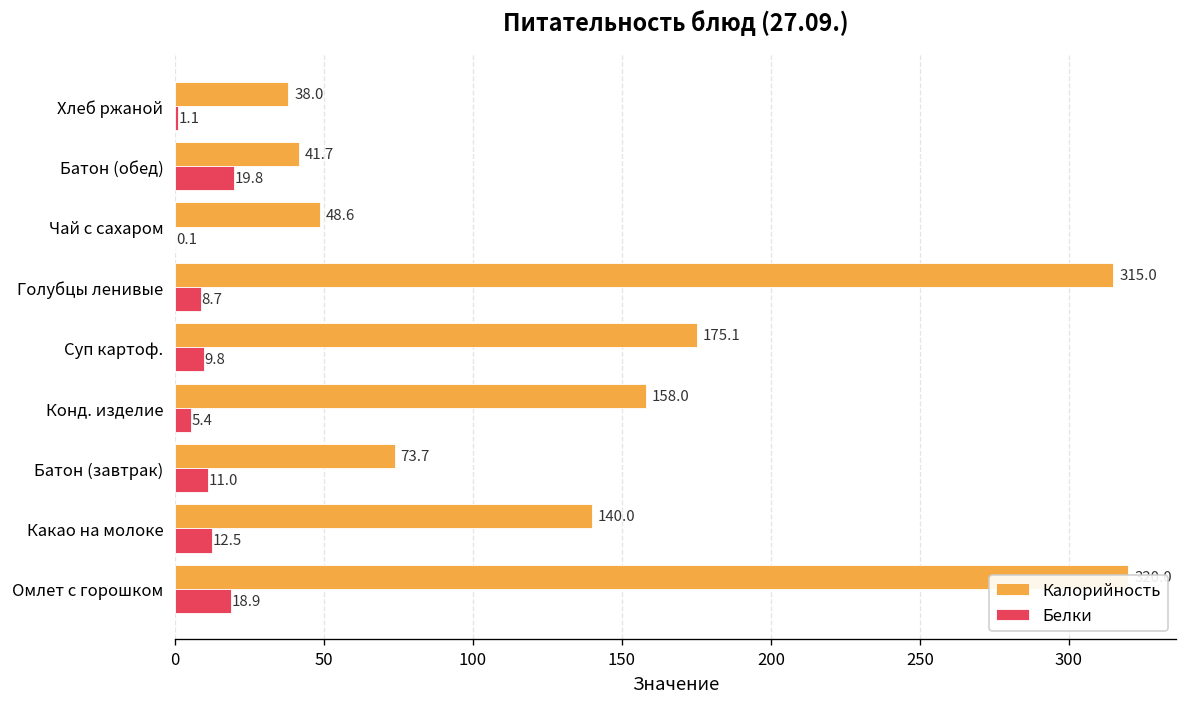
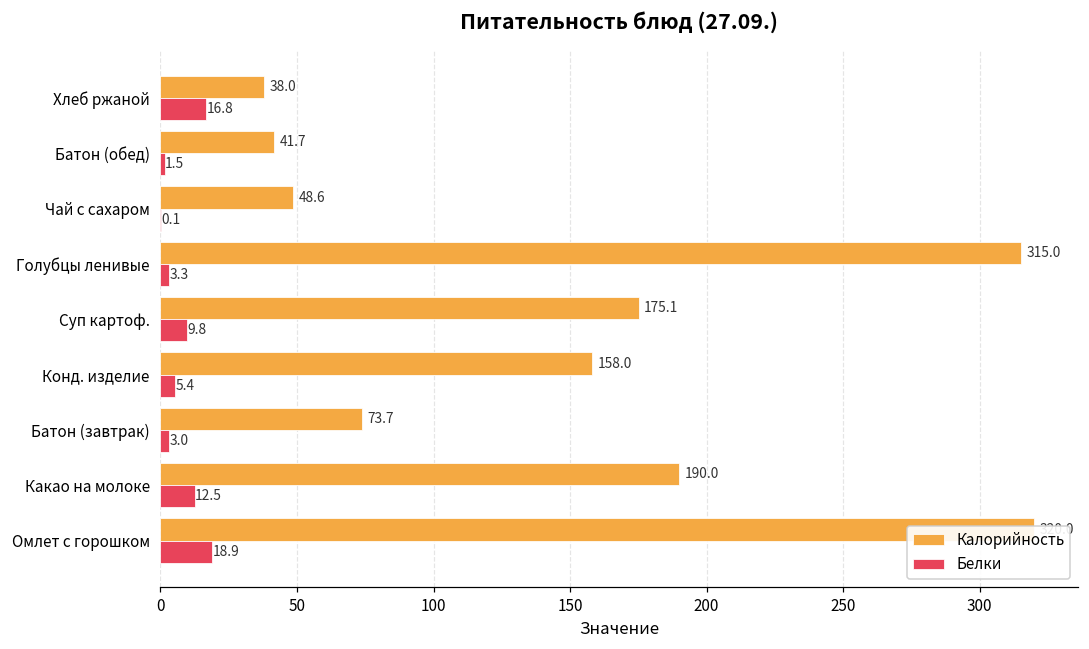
  {
    "Калорийность": {
      "Хлеб ржаной": 38.0,
      "Батон (обед)": 41.7,
      "Чай с сахаром": 48.6,
      "Голубцы ленивые": 315.0,
      "Суп картоф.": 175.1,
      "Конд. изделие": 158.0,
      "Батон (завтрак)": 73.7,
-     "Какао на молоке": 140.0
+     "Какао на молоке": 190.0
    },
    "Белки": {
-     "Хлеб ржаной": 1.1,
-     "Батон (обед)": 19.8,
+     "Хлеб ржаной": 16.8,
+     "Батон (обед)": 1.5,
      "Чай с сахаром": 0.1,
-     "Голубцы ленивые": 8.7,
+     "Голубцы ленивые": 3.3,
      "Суп картоф.": 9.8,
      "Конд. изделие": 5.4,
-     "Батон (завтрак)": 11.0,
+     "Батон (завтрак)": 3.0,
      "Какао на молоке": 12.5,
      "Омлет с горошком": 18.9
    }
  }
